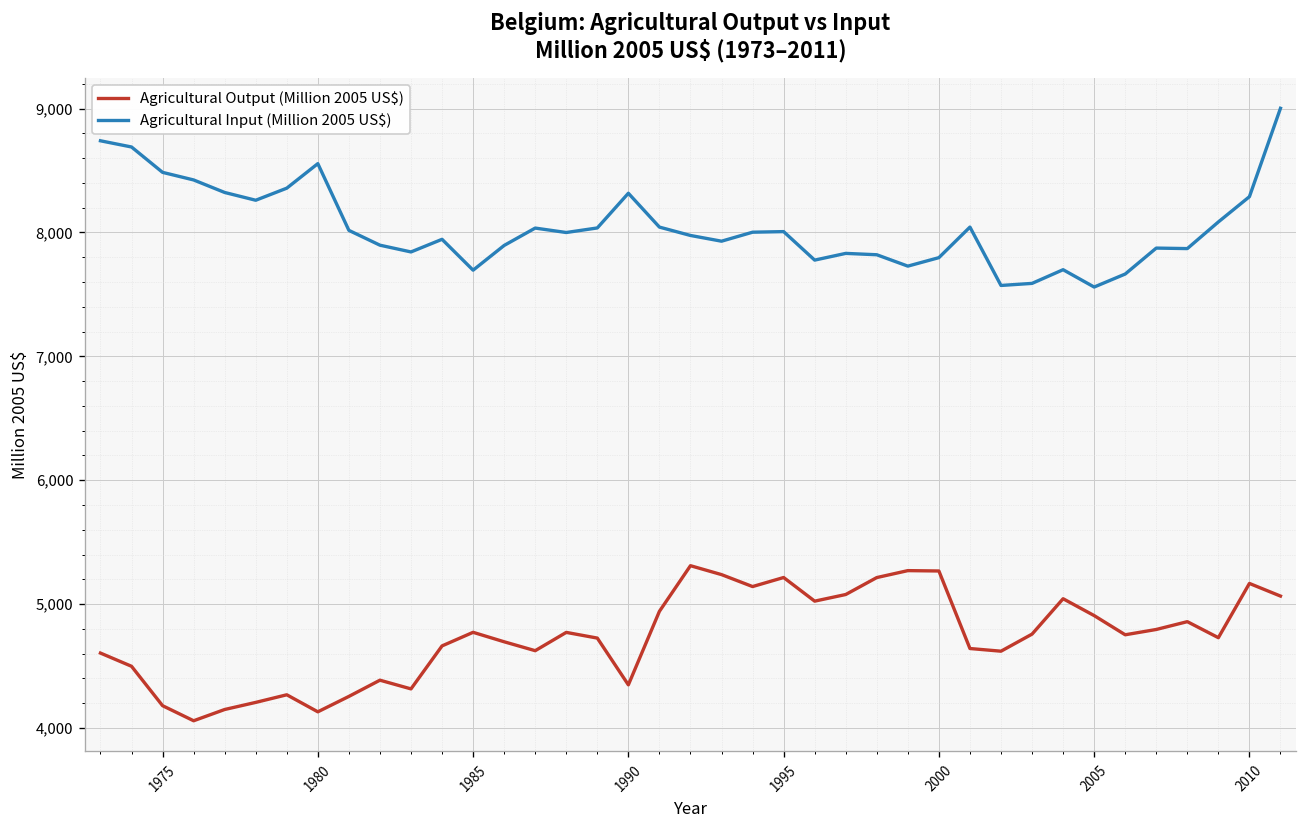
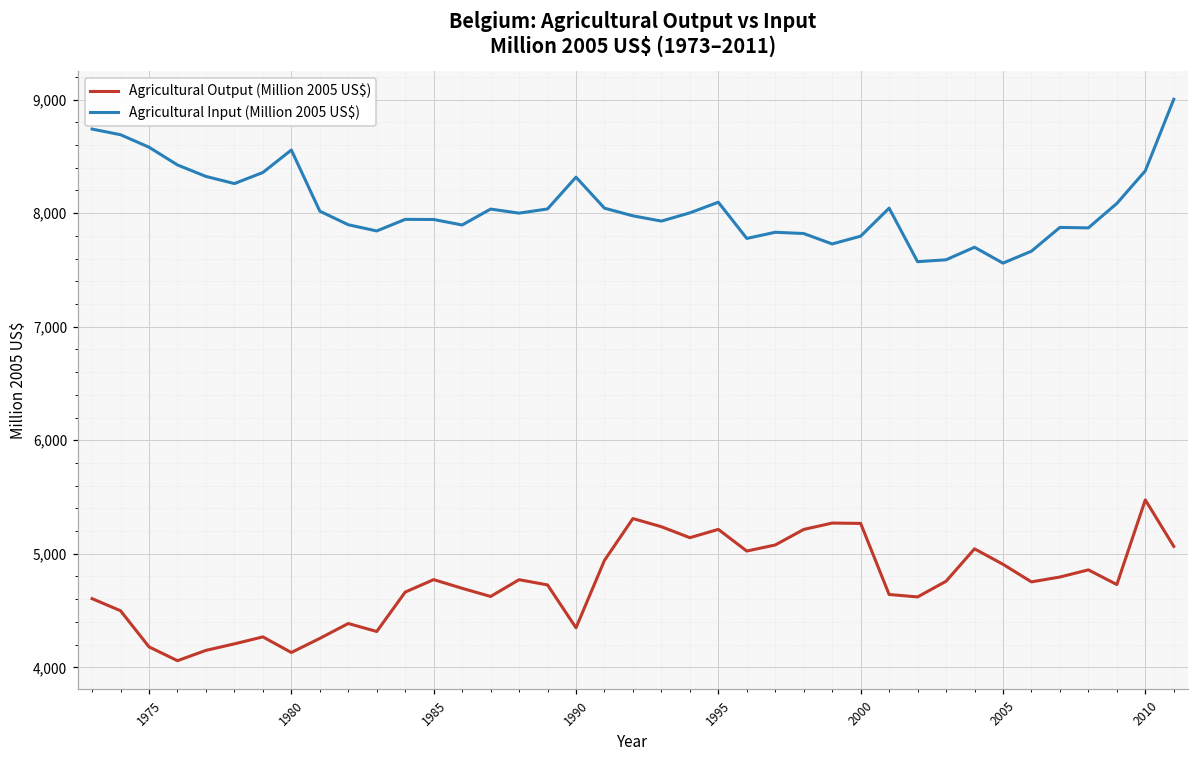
  {
    "Agricultural Output (Million 2005 US$)": {
      "1975": "4,180",
      "1980": "4,130",
      "1985": "4,770",
      "1990": "4,350",
      "1995": "5,210",
      "2000": "5,270",
      "2005": "4,910",
-     "2010": "5,170"
+     "2010": "5,470"
    },
    "Agricultural Input (Million 2005 US$)": {
-     "1975": "8,490",
+     "1975": "8,580",
      "1980": "8,560",
-     "1985": "7,700",
+     "1985": "7,940",
      "1990": "8,320",
-     "1995": "8,010",
+     "1995": "8,100",
      "2000": "7,800",
      "2005": "7,560",
-     "2010": "8,290"
+     "2010": "8,370"
    }
  }
